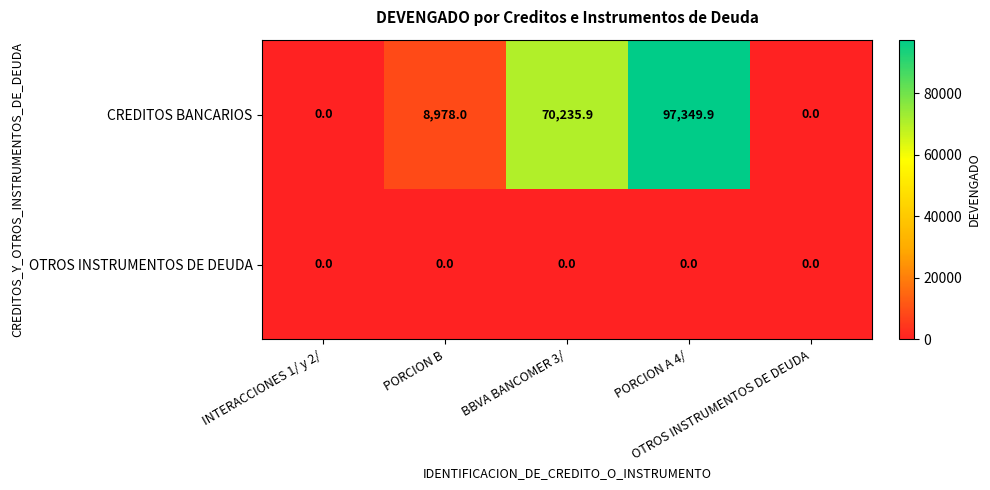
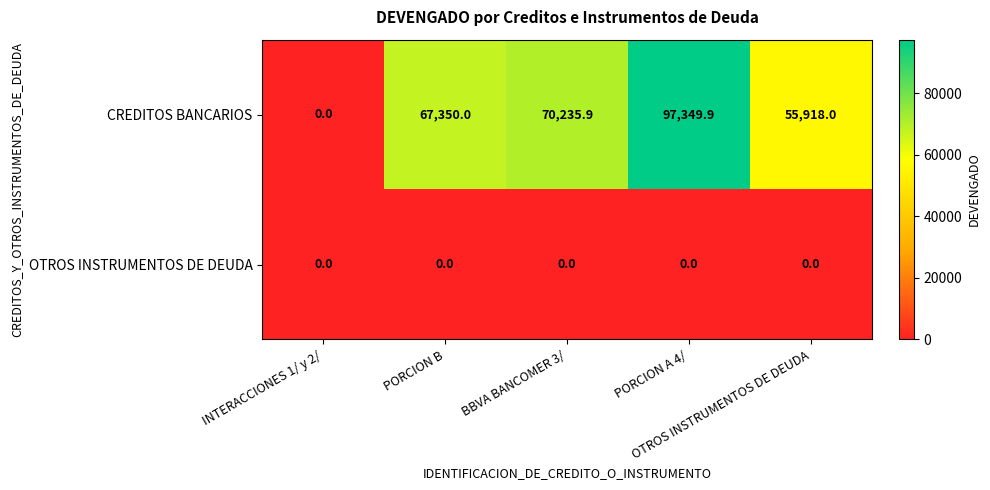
  {
    "CREDITOS BANCARIOS": {
      "INTERACCIONES 1/ y 2/": "0.0",
-     "PORCION B": "8,978.0",
+     "PORCION B": "67,350.0",
      "BBVA BANCOMER 3/": "70,235.9",
      "PORCION A 4/": "97,349.9",
-     "OTROS INSTRUMENTOS DE DEUDA": "0.0"
+     "OTROS INSTRUMENTOS DE DEUDA": "55,918.0"
    },
    "OTROS INSTRUMENTOS DE DEUDA": {
      "INTERACCIONES 1/ y 2/": "0.0",
      "PORCION B": "0.0",
      "BBVA BANCOMER 3/": "0.0",
      "PORCION A 4/": "0.0",
      "OTROS INSTRUMENTOS DE DEUDA": "0.0"
    }
  }
